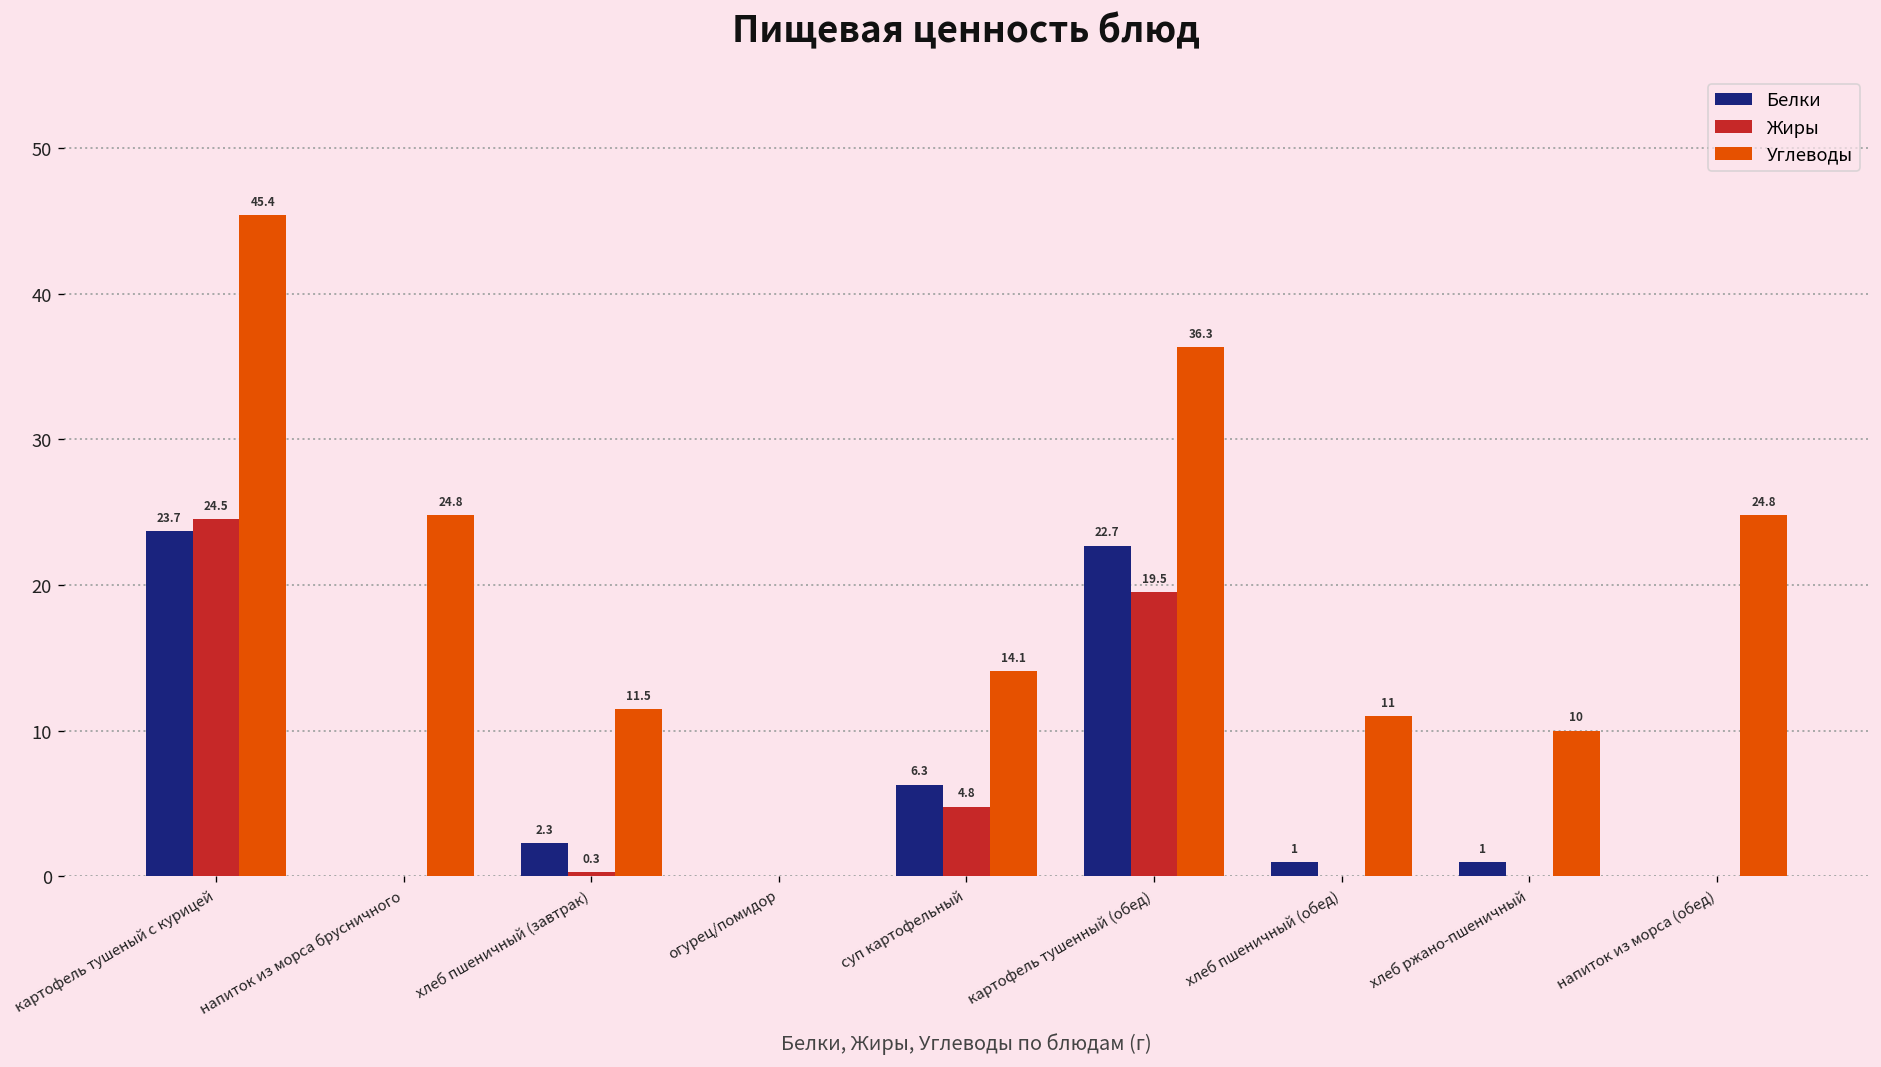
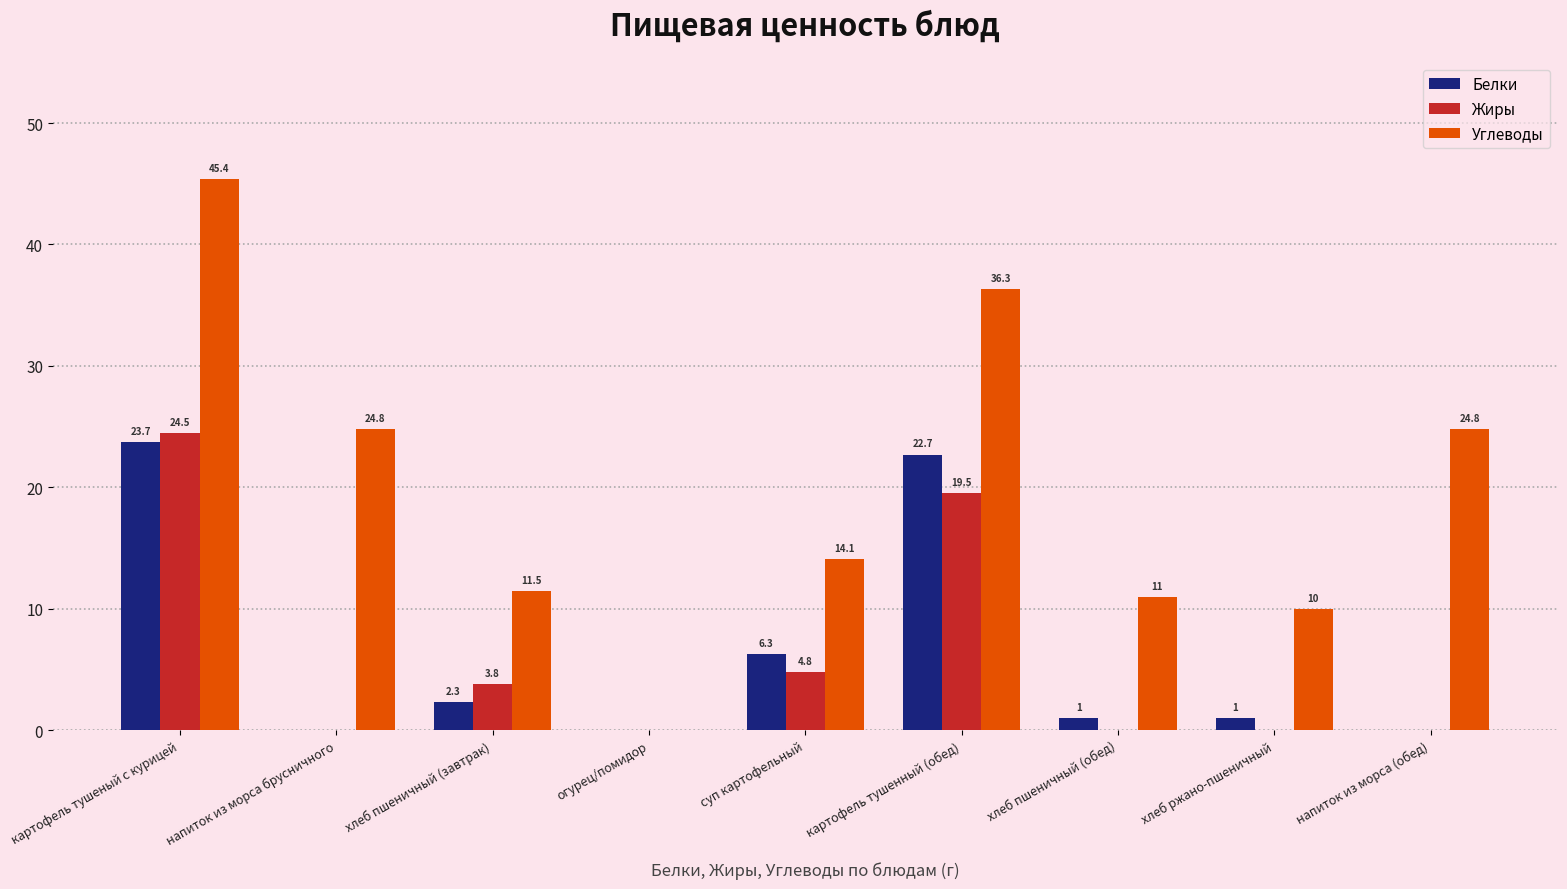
  {
    "Белки": {
      "картофель тушеный с курицей": 23.7,
      "хлеб пшеничный (завтрак)": 2.3,
      "суп картофельный": 6.3,
      "картофель тушенный (обед)": 22.7,
      "хлеб пшеничный (обед)": 1,
      "хлеб ржано-пшеничный": 1
    },
    "Жиры": {
      "картофель тушеный с курицей": 24.5,
-     "хлеб пшеничный (завтрак)": 0.3,
+     "хлеб пшеничный (завтрак)": 3.8,
      "суп картофельный": 4.8,
      "картофель тушенный (обед)": 19.5
    },
    "Углеводы": {
      "картофель тушеный с курицей": 45.4,
      "напиток из морса брусничного": 24.8,
      "хлеб пшеничный (завтрак)": 11.5,
      "суп картофельный": 14.1,
      "картофель тушенный (обед)": 36.3,
      "хлеб пшеничный (обед)": 11,
      "хлеб ржано-пшеничный": 10,
      "напиток из морса (обед)": 24.8
    }
  }
